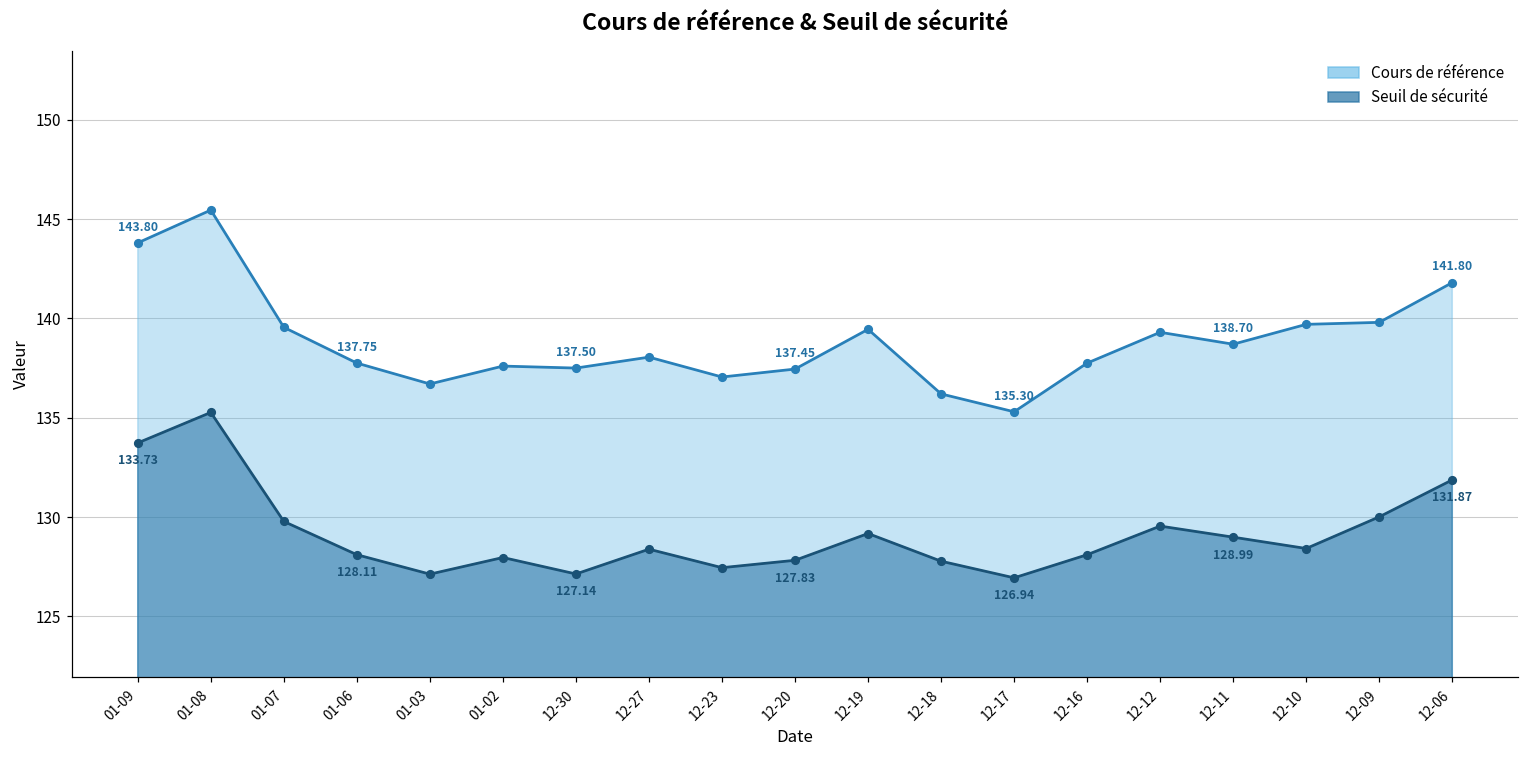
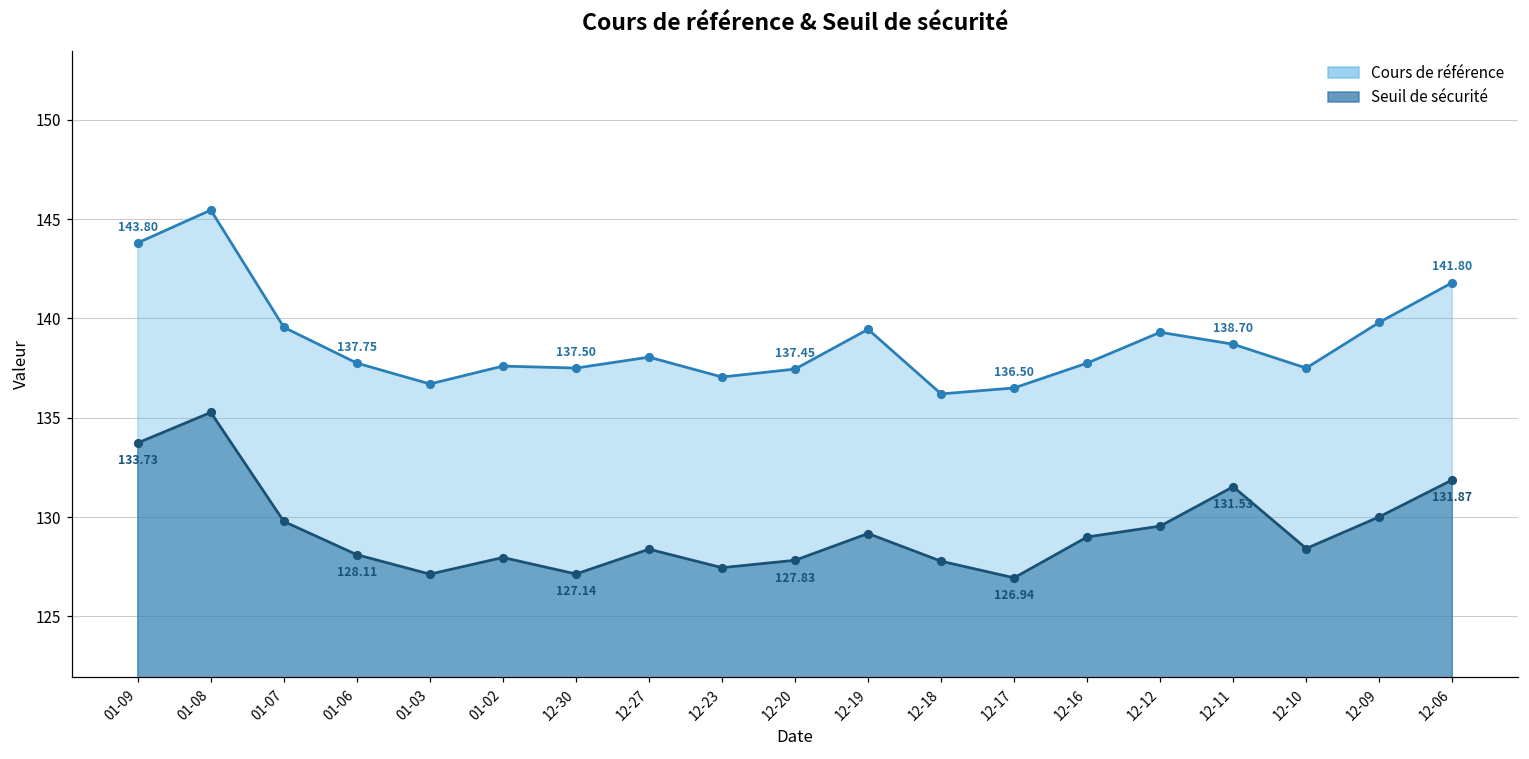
  {
    "Cours de référence": {
      "01-09": 143.80,
      "01-06": 137.75,
      "12-30": 137.50,
      "12-20": 137.45,
-     "12-17": 135.30,
+     "12-17": 136.50,
      "12-11": 138.70,
-     "12-10": 139.7,
+     "12-10": 137.5,
      "12-06": 141.80
    },
    "Seuil de sécurité": {
      "01-09": 133.73,
      "01-06": 128.11,
      "12-30": 127.14,
      "12-20": 127.83,
      "12-17": 126.94,
-     "12-16": 128.1,
-     "12-11": 128.99,
+     "12-16": 129.0,
+     "12-11": 131.53,
      "12-06": 131.87
    }
  }
